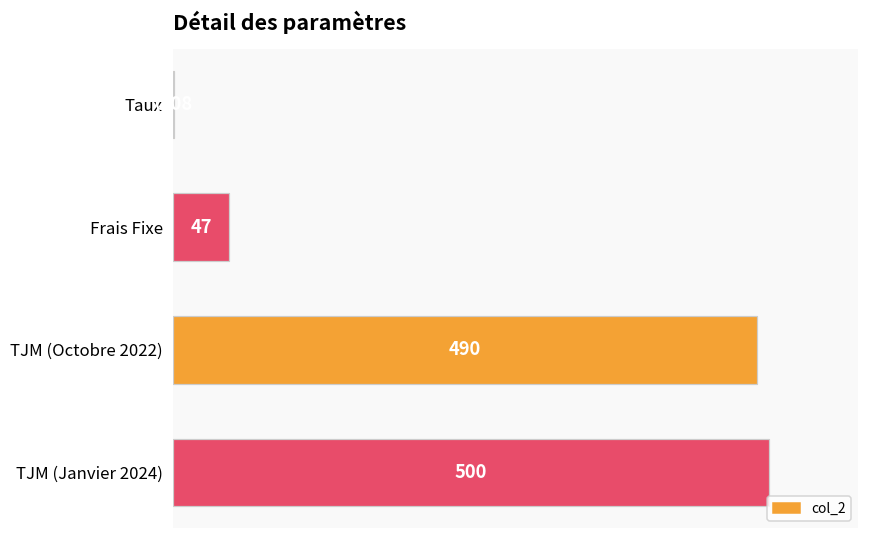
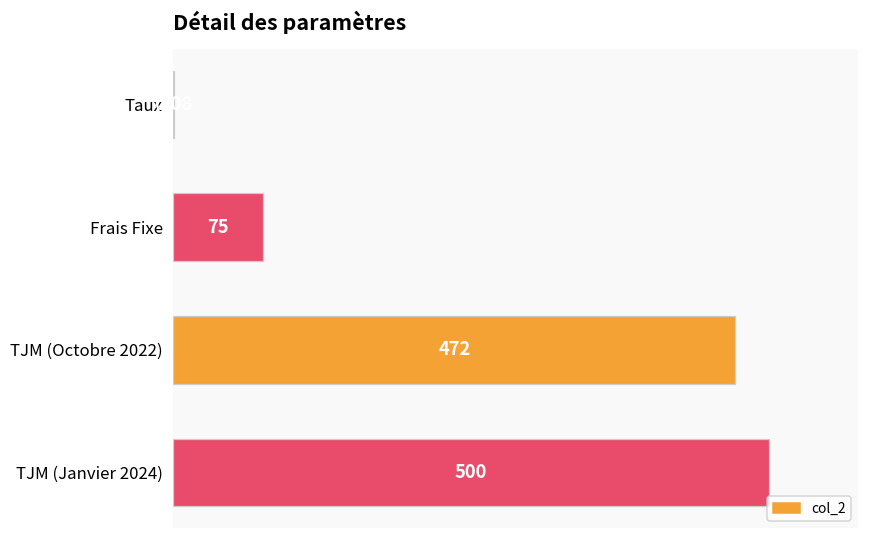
  {
-   "Frais Fixe": 47,
-   "TJM (Octobre 2022)": 490
+   "Frais Fixe": 75,
+   "TJM (Octobre 2022)": 472
  }
